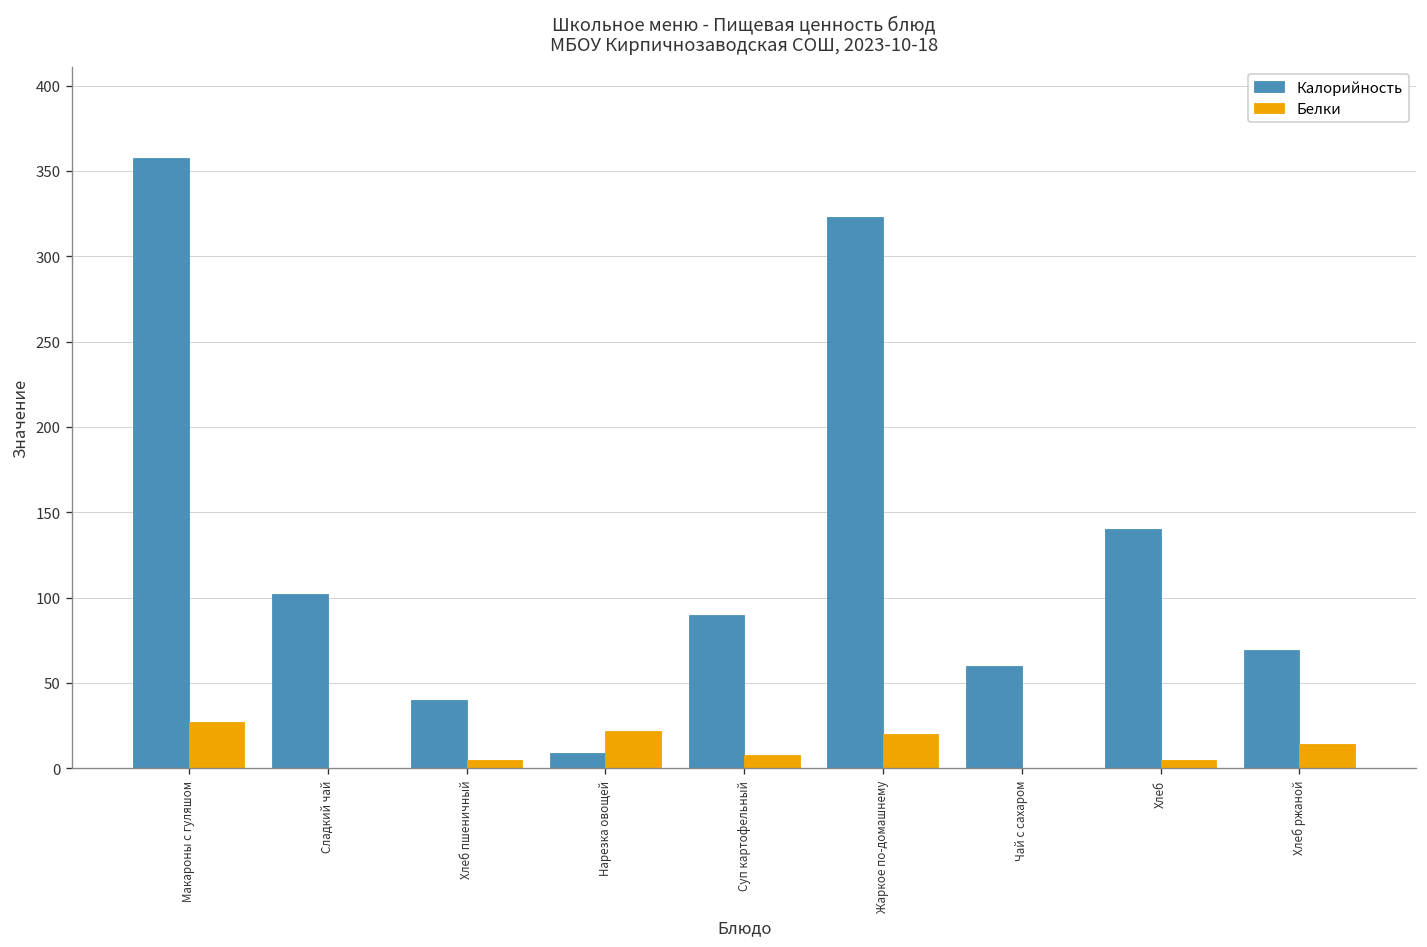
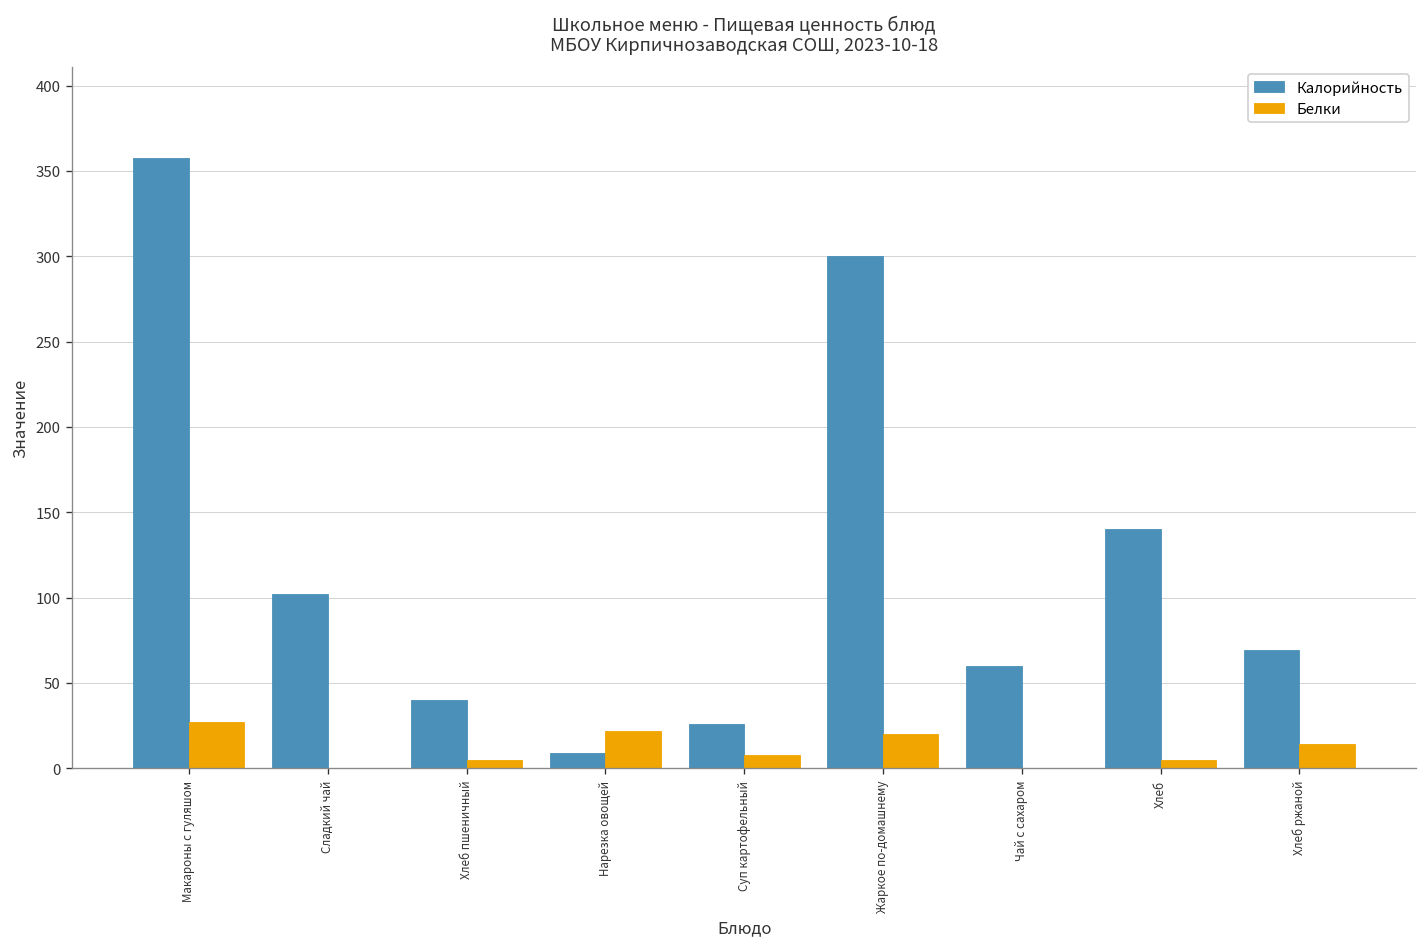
  {
    "Калорийность": {
      "Макароны с гуляшом": 357,
      "Сладкий чай": 102,
      "Хлеб пшеничный": 40,
      "Нарезка овощей": 9,
-     "Суп картофельный": 90,
-     "Жаркое по-домашнему": 323,
+     "Суп картофельный": 26,
+     "Жаркое по-домашнему": 300,
      "Чай с сахаром": 60,
      "Хлеб": 140,
      "Хлеб ржаной": 69
    },
    "Белки": {
      "Макароны с гуляшом": 27,
      "Сладкий чай": 0,
      "Хлеб пшеничный": 5,
      "Нарезка овощей": 22,
      "Суп картофельный": 8,
      "Жаркое по-домашнему": 20,
      "Чай с сахаром": 0,
      "Хлеб": 5,
      "Хлеб ржаной": 14
    }
  }
